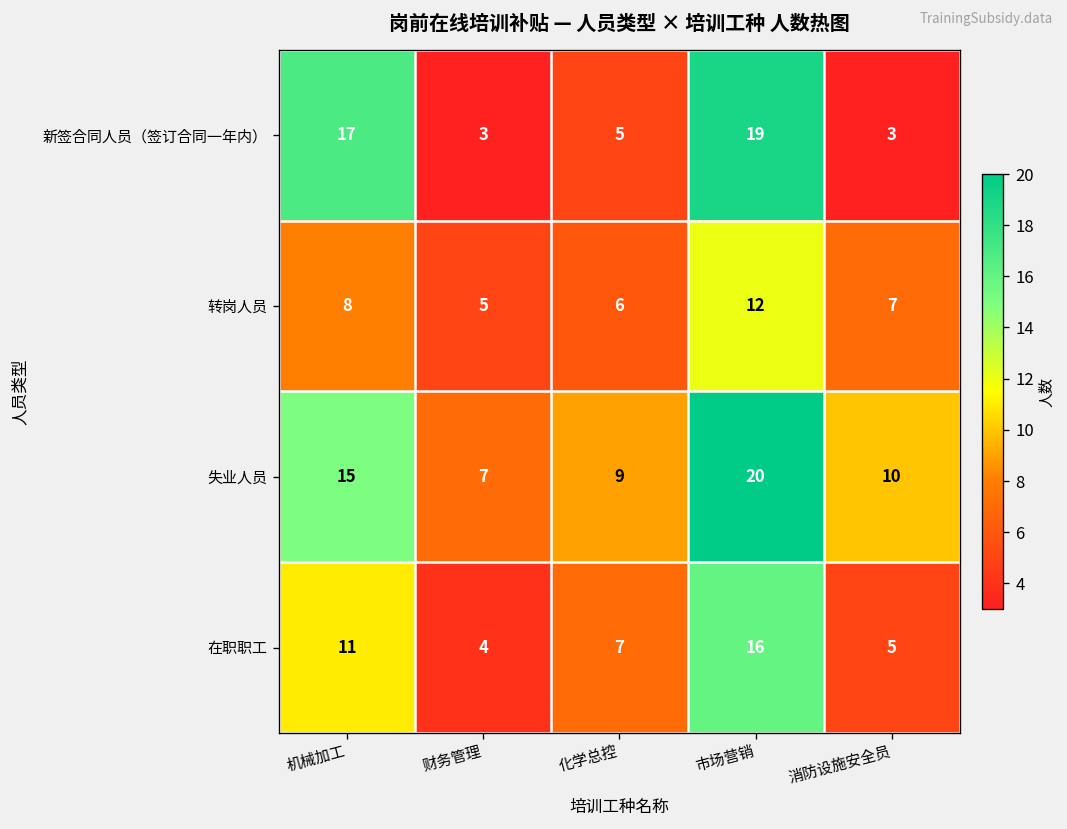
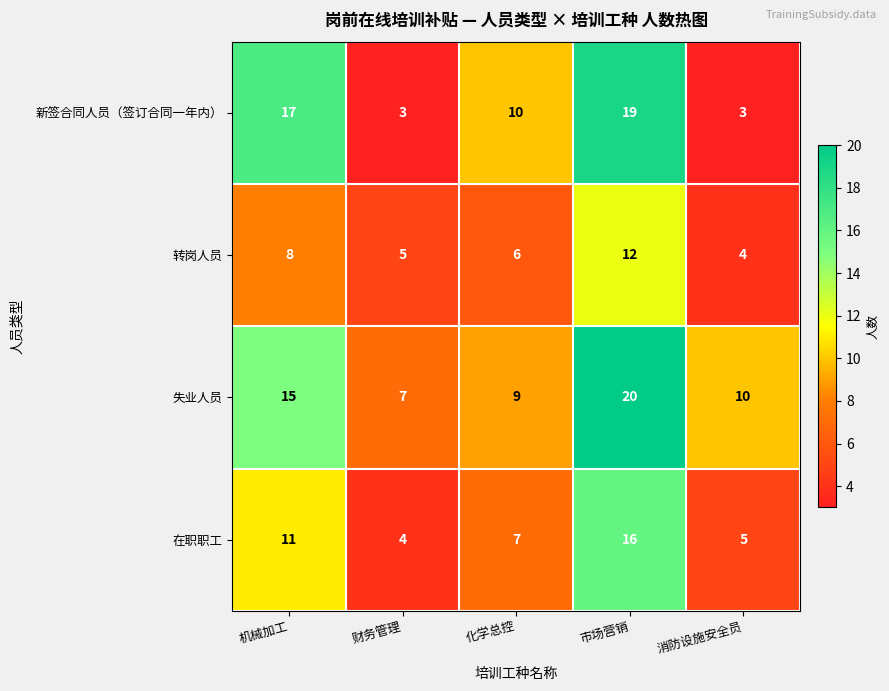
  {
    "新签合同人员（签订合同一年内）": {
      "机械加工": 17,
      "财务管理": 3,
-     "化学总控": 5,
+     "化学总控": 10,
      "市场营销": 19,
      "消防设施安全员": 3
    },
    "转岗人员": {
      "机械加工": 8,
      "财务管理": 5,
      "化学总控": 6,
      "市场营销": 12,
-     "消防设施安全员": 7
+     "消防设施安全员": 4
    },
    "失业人员": {
      "机械加工": 15,
      "财务管理": 7,
      "化学总控": 9,
      "市场营销": 20,
      "消防设施安全员": 10
    },
    "在职职工": {
      "机械加工": 11,
      "财务管理": 4,
      "化学总控": 7,
      "市场营销": 16,
      "消防设施安全员": 5
    }
  }
